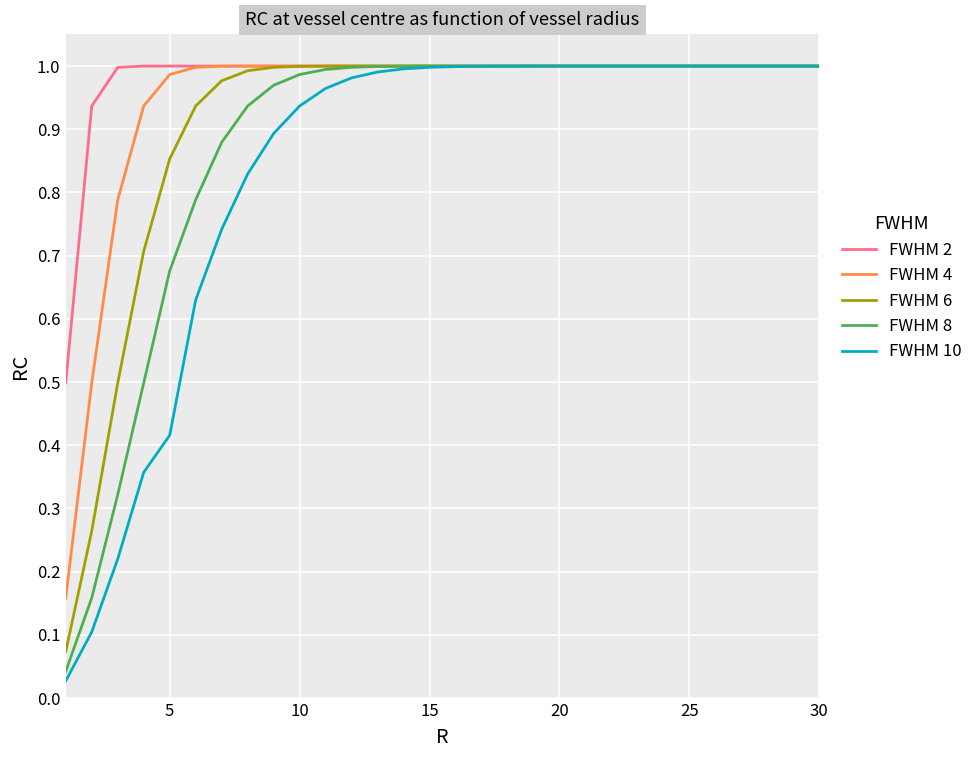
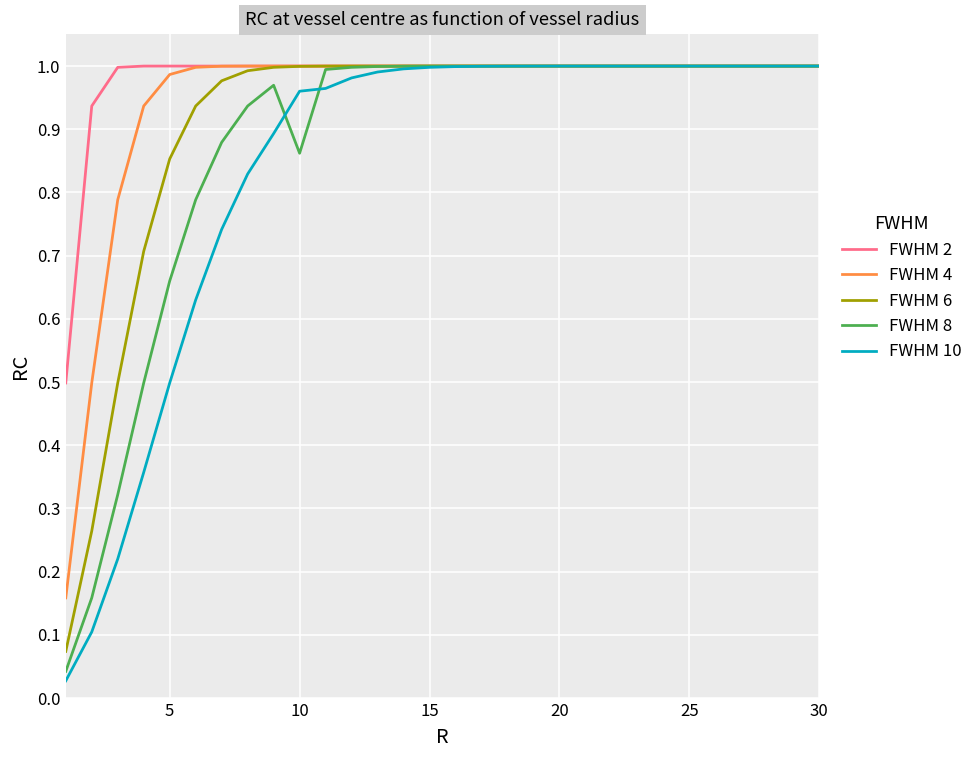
  {
    "FWHM 2": {
      "5": 1.00
    },
    "FWHM 4": {
      "5": 0.99
    },
    "FWHM 6": {
      "5": 0.85
    },
    "FWHM 8": {
-     "5": 0.68,
-     "10": 0.99
+     "5": 0.66,
+     "10": 0.86
    },
    "FWHM 10": {
-     "5": 0.42,
-     "10": 0.94
+     "5": 0.50,
+     "10": 0.96
    }
  }
